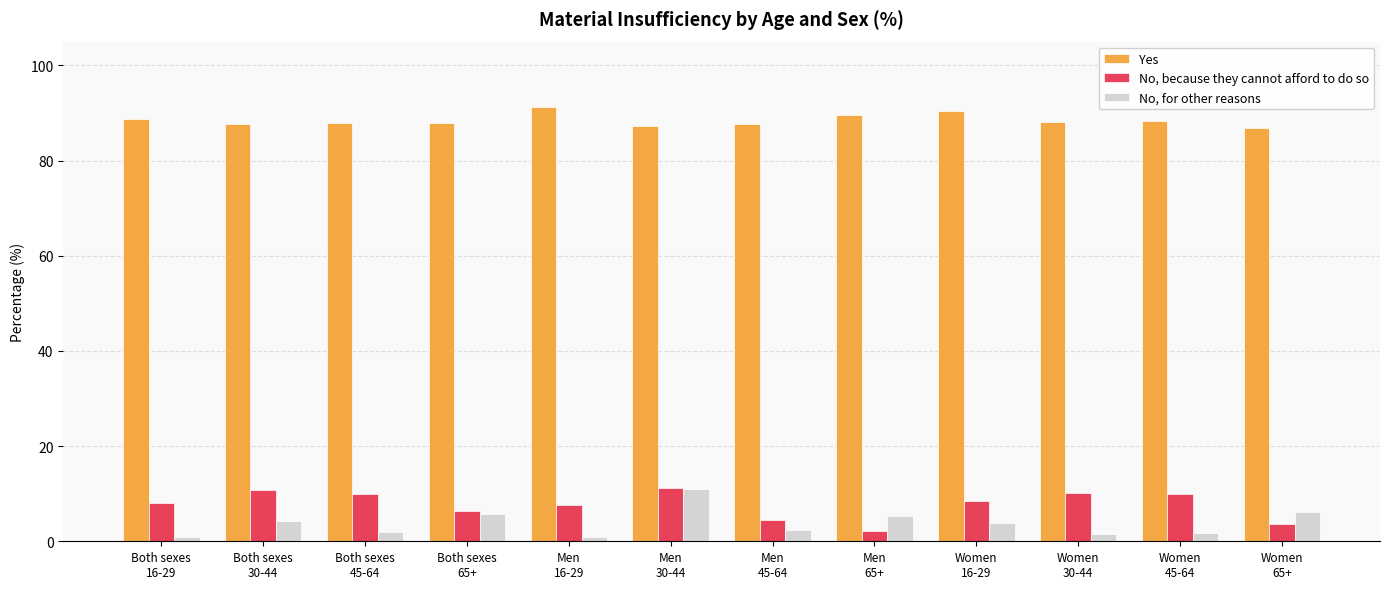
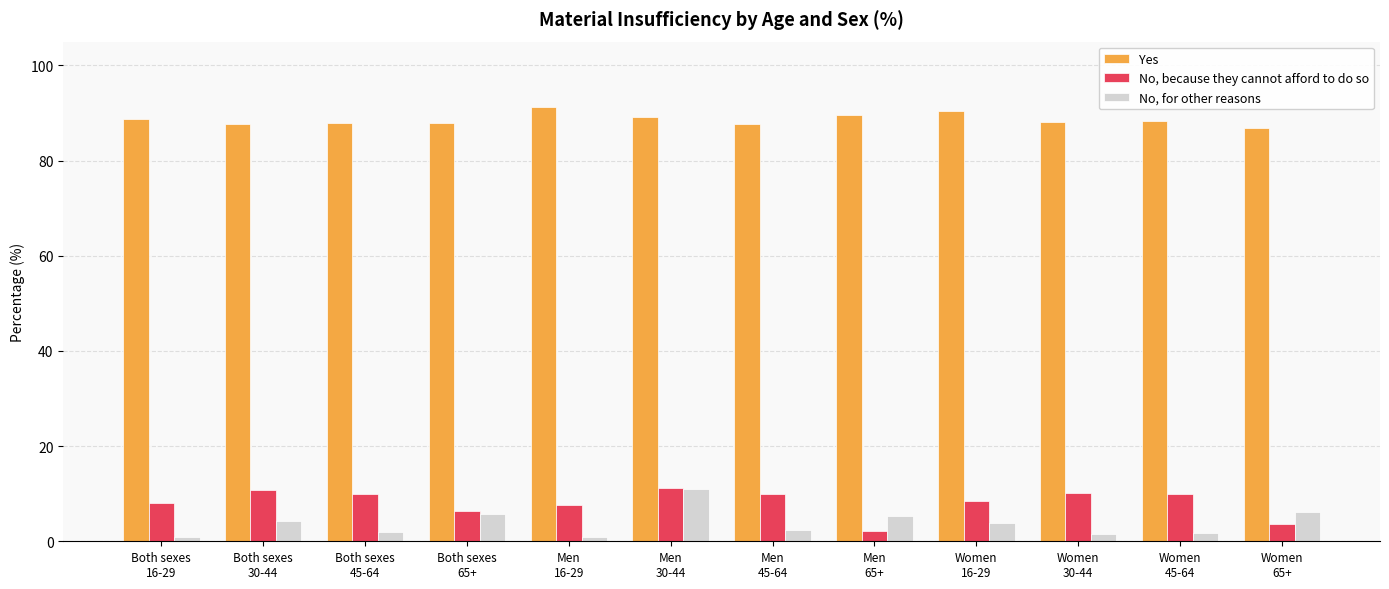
  {
    "Yes": {
      "Both sexes 16-29": 89,
      "Both sexes 30-44": 88,
      "Both sexes 45-64": 88,
      "Both sexes 65+": 88,
      "Men 16-29": 91,
-     "Men 30-44": 87,
+     "Men 30-44": 89,
      "Men 45-64": 88,
      "Men 65+": 90,
      "Women 16-29": 91,
      "Women 30-44": 88,
      "Women 45-64": 88,
      "Women 65+": 87
    },
    "No, because they cannot afford to do so": {
      "Both sexes 16-29": 8,
      "Both sexes 30-44": 11,
      "Both sexes 45-64": 10,
      "Both sexes 65+": 6,
      "Men 16-29": 8,
      "Men 30-44": 11,
-     "Men 45-64": 5,
+     "Men 45-64": 10,
      "Men 65+": 2,
      "Women 16-29": 8,
      "Women 30-44": 10,
      "Women 45-64": 10,
      "Women 65+": 4
    },
    "No, for other reasons": {
      "Both sexes 16-29": 1,
      "Both sexes 30-44": 4,
      "Both sexes 45-64": 2,
      "Both sexes 65+": 6,
      "Men 16-29": 1,
      "Men 30-44": 11,
      "Men 45-64": 2,
      "Men 65+": 5,
      "Women 16-29": 4,
      "Women 30-44": 2,
      "Women 45-64": 2,
      "Women 65+": 6
    }
  }
